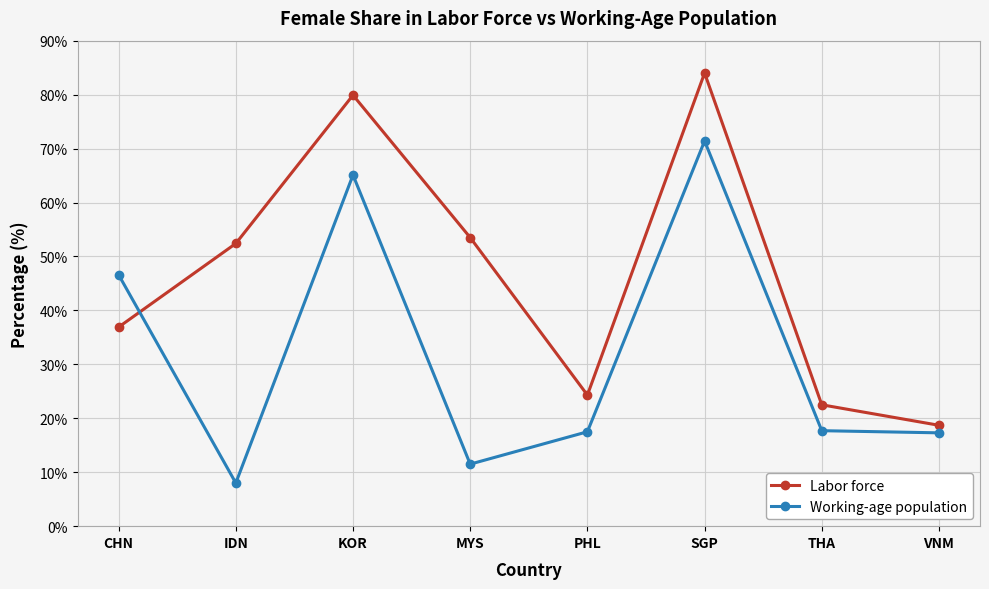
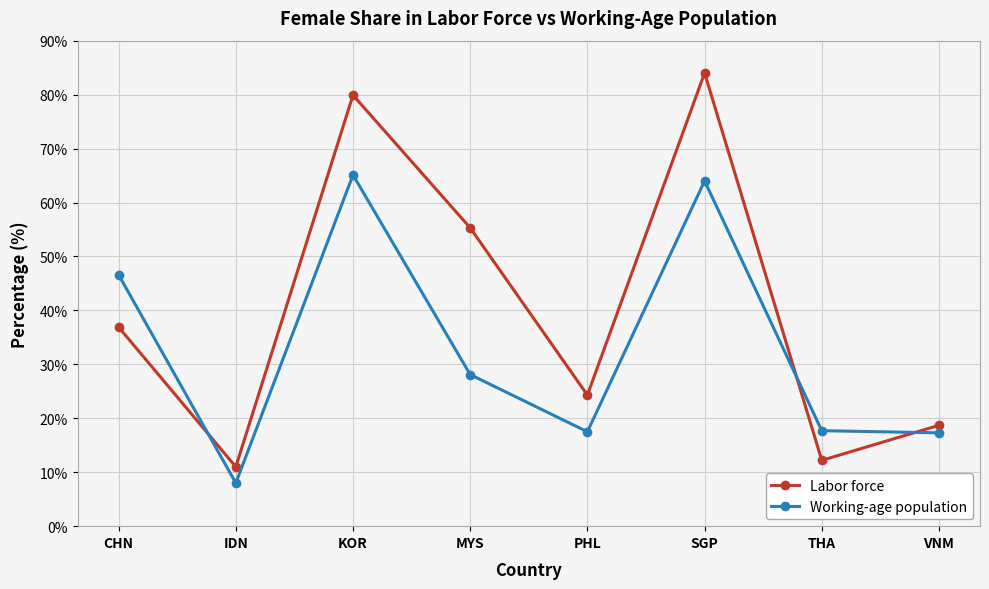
  {
    "Labor force": {
      "CHN": "37%",
-     "IDN": "52%",
+     "IDN": "11%",
      "KOR": "80%",
-     "MYS": "54%",
+     "MYS": "55%",
      "PHL": "24%",
      "SGP": "84%",
-     "THA": "23%",
+     "THA": "12%",
      "VNM": "19%"
    },
    "Working-age population": {
      "CHN": "47%",
      "IDN": "8%",
      "KOR": "65%",
-     "MYS": "12%",
+     "MYS": "28%",
      "PHL": "18%",
-     "SGP": "71%",
+     "SGP": "64%",
      "THA": "18%",
      "VNM": "17%"
    }
  }
